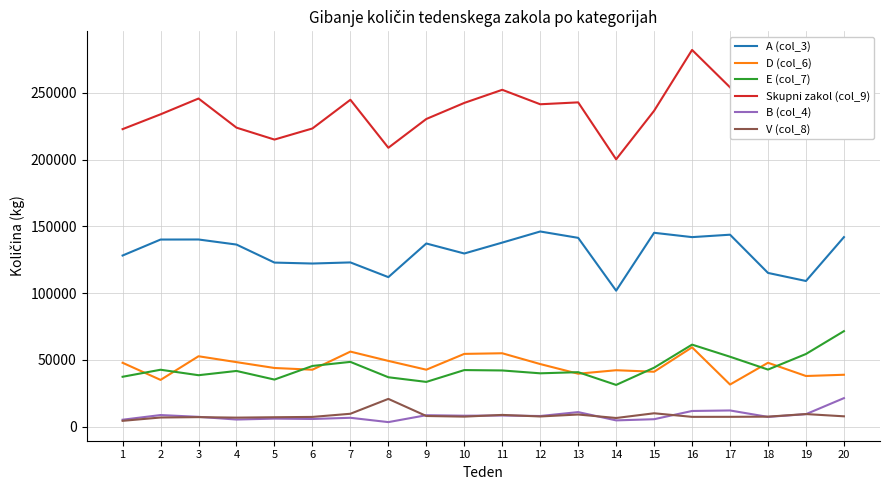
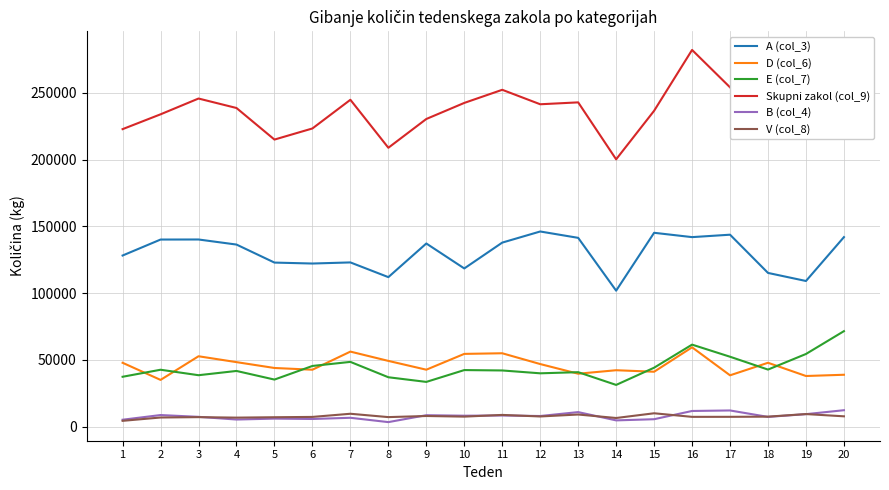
  {
    "A (col_3)": {
      "1": 128000,
      "2": 140000,
      "3": 140000,
      "4": 136000,
      "5": 123000,
      "6": 122000,
      "7": 123000,
      "8": 112000,
      "9": 137000,
-     "10": 130000,
+     "10": 118000,
      "11": 138000,
      "12": 146000,
      "13": 141000,
      "14": 102000,
      "15": 145000,
      "16": 142000,
      "17": 144000,
      "18": 115000,
      "19": 109000,
      "20": 142000
    },
    "D (col_6)": {
      "1": 48000,
      "2": 35000,
      "3": 53000,
      "4": 48000,
      "5": 44000,
      "6": 43000,
      "7": 56000,
      "8": 49000,
      "9": 43000,
      "10": 54000,
      "11": 55000,
      "12": 47000,
      "14": 42000,
      "15": 41000,
      "16": 59000,
-     "17": 32000,
+     "17": 38000,
      "18": 48000,
      "19": 38000,
      "20": 39000
    },
    "E (col_7)": {
      "1": 37000,
      "2": 43000,
      "3": 38000,
      "4": 42000,
      "5": 35000,
      "6": 45000,
      "7": 48000,
      "8": 37000,
      "9": 33000,
      "10": 42000,
      "11": 42000,
      "12": 40000,
      "14": 31000,
      "15": 44000,
      "16": 61000,
      "17": 52000,
      "18": 43000,
      "19": 54000,
      "20": 71000
    },
    "Skupni zakol (col_9)": {
      "1": 223000,
      "2": 234000,
      "3": 246000,
-     "4": 224000,
+     "4": 239000,
      "5": 215000,
      "6": 223000,
      "7": 245000,
      "8": 209000,
      "9": 230000,
      "10": 242000,
      "11": 252000,
      "12": 241000,
      "13": 243000,
      "14": 200000,
      "15": 237000,
      "16": 282000,
      "17": 254000
    },
    "B (col_4)": {
      "7": 7000,
      "8": 3000,
      "15": 6000,
      "16": 12000,
      "17": 12000,
-     "20": 21000
+     "20": 12000
    },
    "V (col_8)": {
      "7": 10000,
-     "8": 21000,
+     "8": 7000,
      "15": 10000,
      "16": 7000,
      "17": 7000,
      "20": 8000
    }
  }
